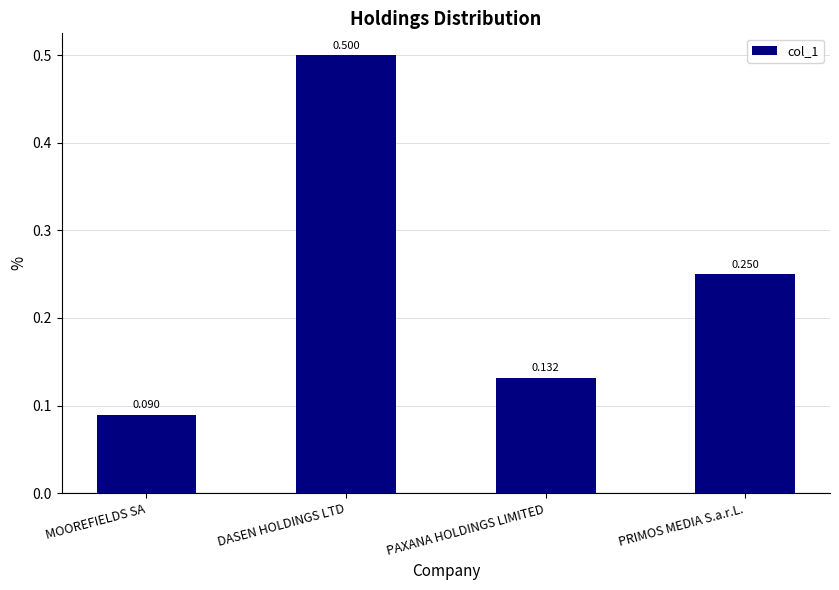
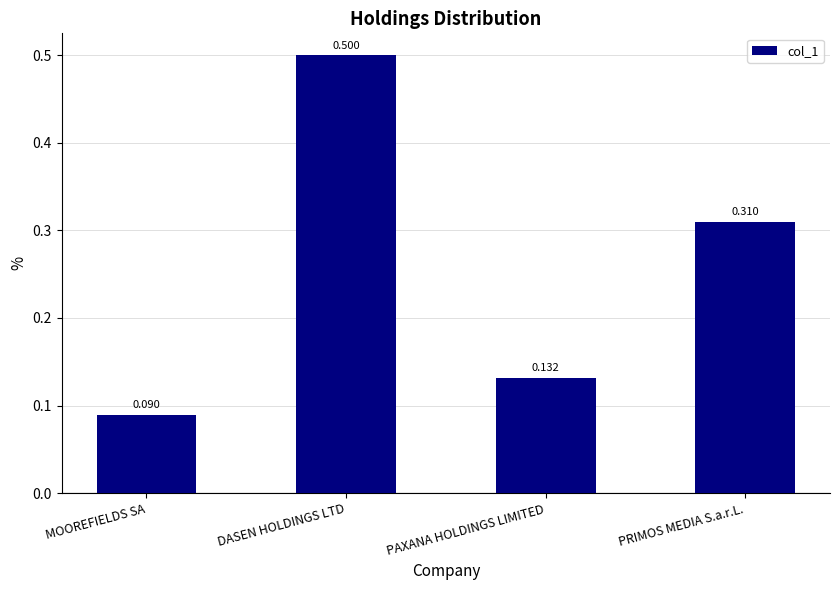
  {
    "MOOREFIELDS SA": 0.090,
    "DASEN HOLDINGS LTD": 0.500,
    "PAXANA HOLDINGS LIMITED": 0.132,
-   "PRIMOS MEDIA S.a.r.L.": 0.250
+   "PRIMOS MEDIA S.a.r.L.": 0.310
  }
